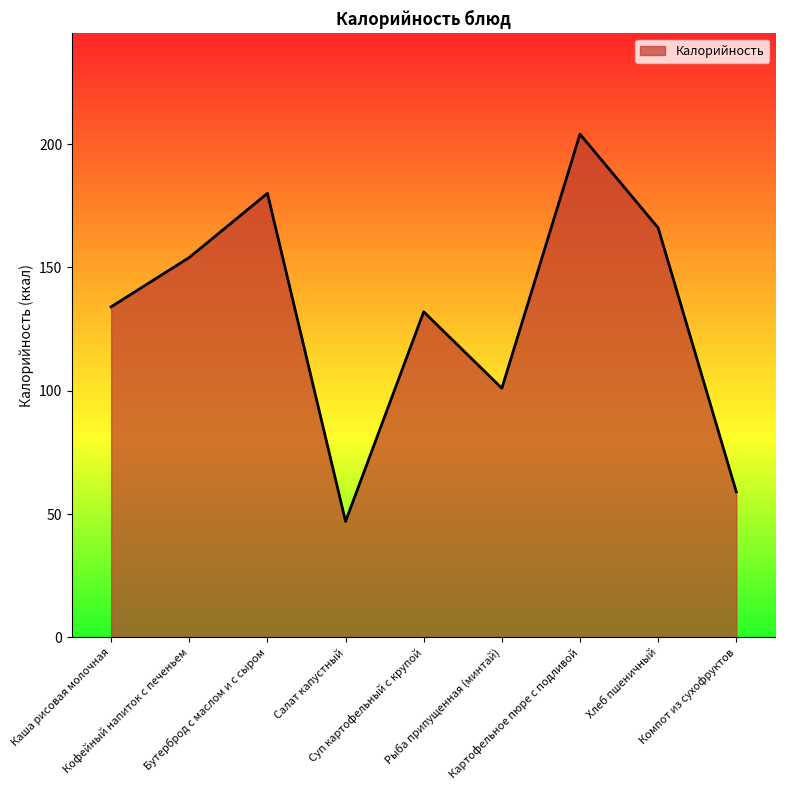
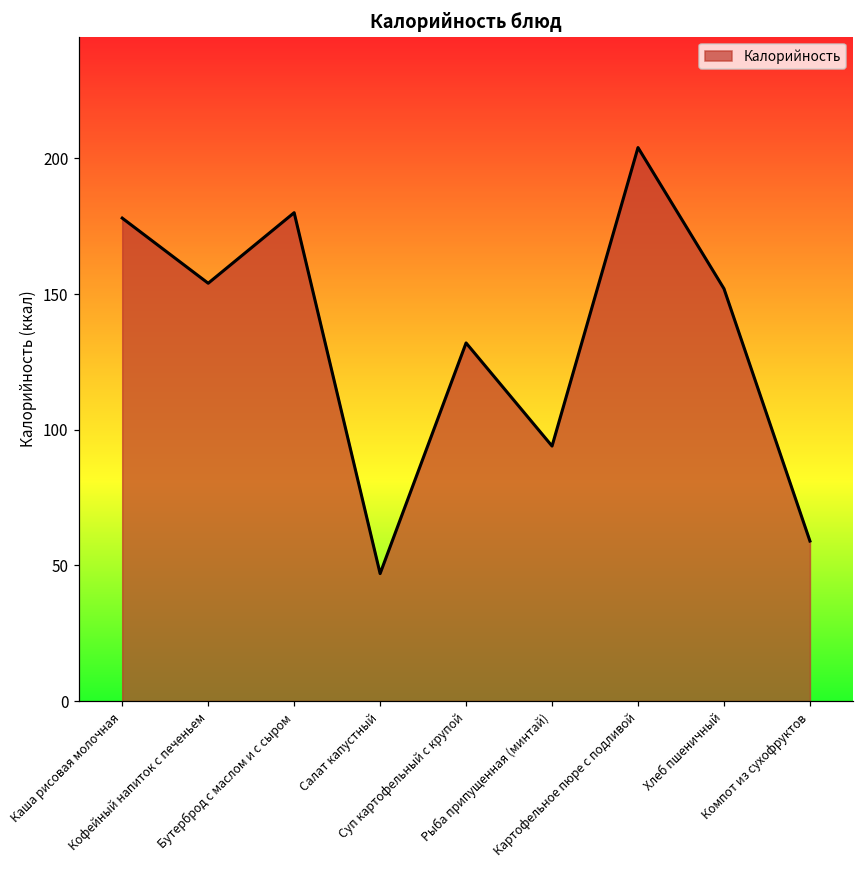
  {
-   "Каша рисовая молочная": 134,
+   "Каша рисовая молочная": 178,
    "Кофейный напиток с печеньем": 154,
    "Бутерброд с маслом и с сыром": 180,
    "Салат капустный": 47,
    "Суп картофельный с крупой": 132,
-   "Рыба припущенная (минтай)": 101,
+   "Рыба припущенная (минтай)": 94,
    "Картофельное пюре с подливой": 204,
-   "Хлеб пшеничный": 166,
+   "Хлеб пшеничный": 152,
    "Компот из сухофруктов": 59
  }
